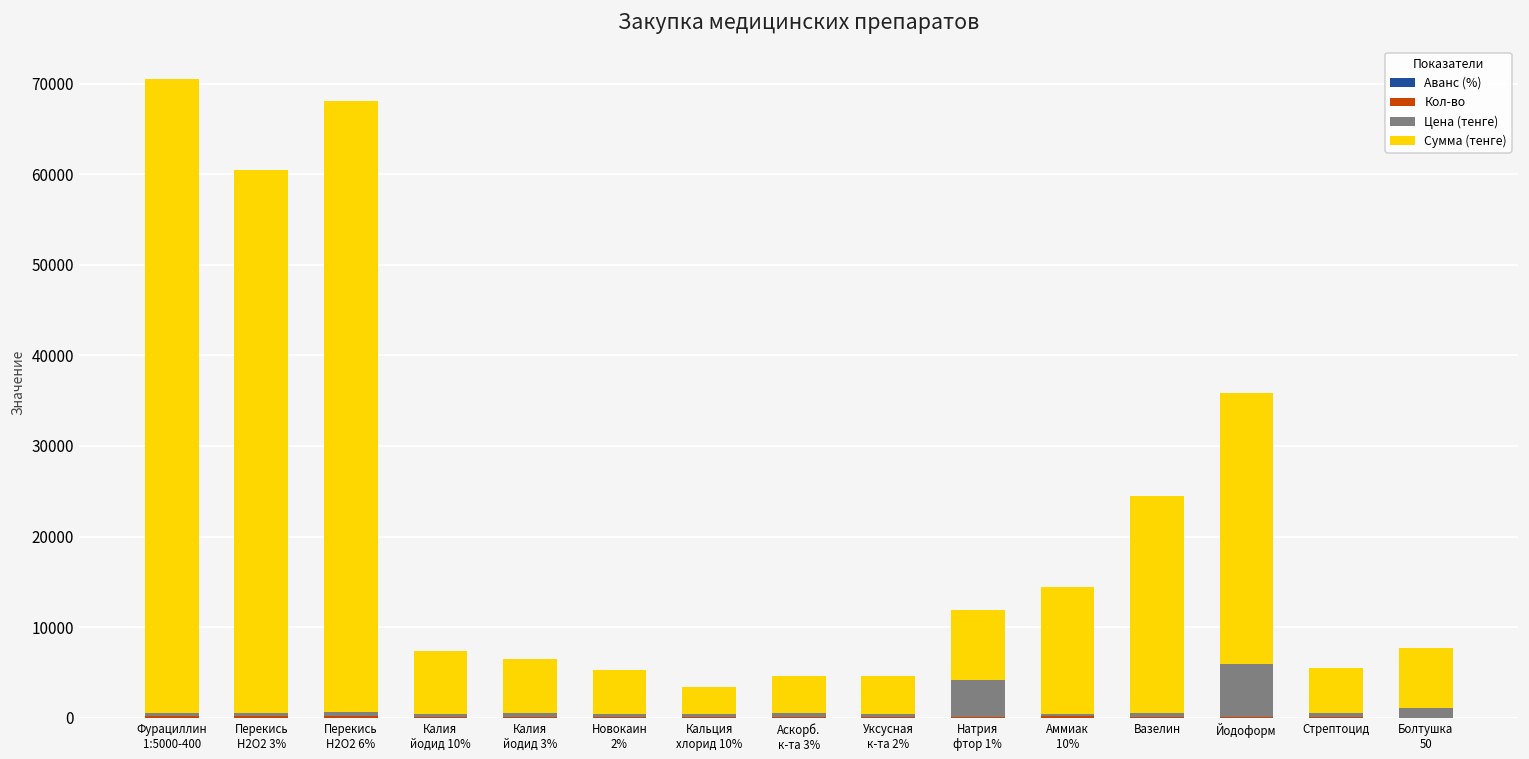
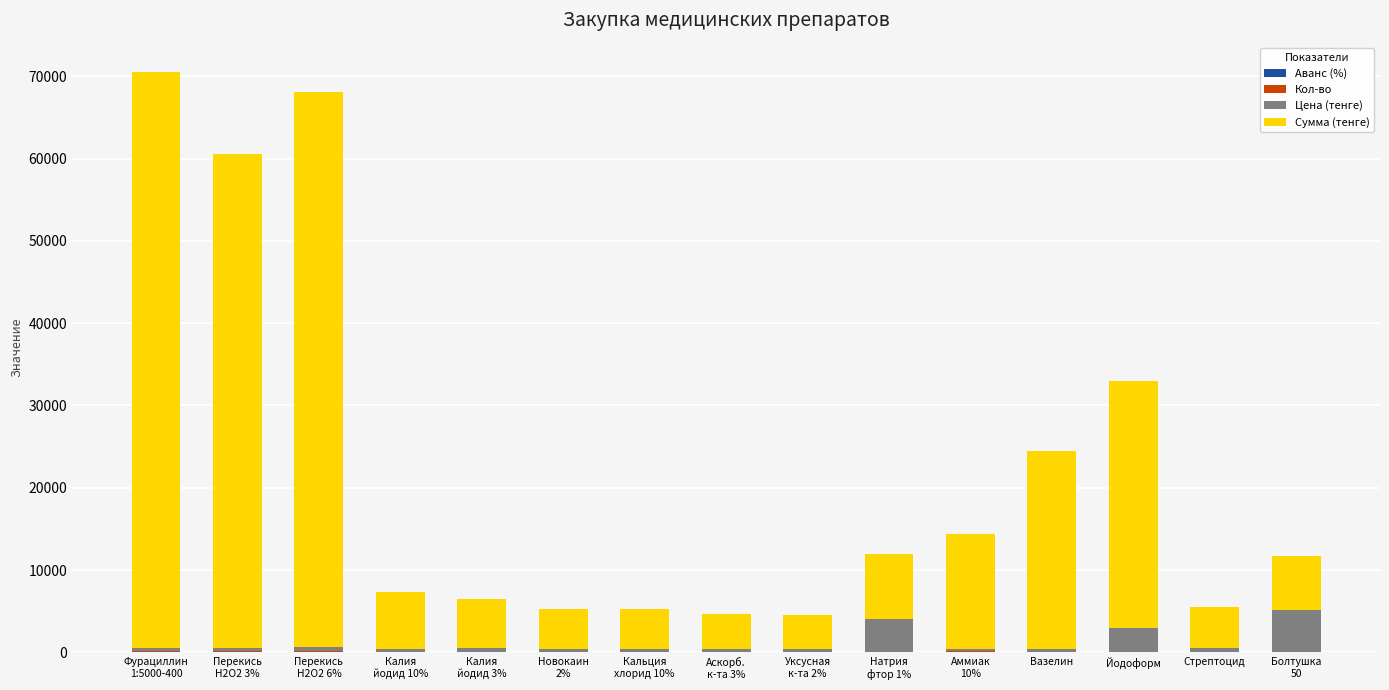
  {
    "Аванс (%)": {
      "Фурациллин 1:5000-400": 0,
      "Перекись H2O2 3%": 0,
      "Перекись H2O2 6%": 0,
      "Калия йодид 10%": 0,
      "Калия йодид 3%": 0,
      "Новокаин 2%": 0,
      "Кальция хлорид 10%": 0,
      "Аскорб. к-та 3%": 0,
      "Уксусная к-та 2%": 0,
      "Натрия фтор 1%": 0,
      "Аммиак 10%": 0,
      "Вазелин": 0,
      "Йодоформ": 0,
      "Стрептоцид": 0,
      "Болтушка 50": 0
    },
    "Цена (тенге)": {
      "Фурациллин 1:5000-400": 0,
      "Перекись H2O2 6%": 0,
      "Калия йодид 10%": 0,
      "Калия йодид 3%": 1000,
      "Новокаин 2%": 0,
      "Кальция хлорид 10%": 0,
      "Аскорб. к-та 3%": 0,
      "Уксусная к-та 2%": 0,
      "Натрия фтор 1%": 4000,
      "Аммиак 10%": 0,
      "Вазелин": 0,
-     "Йодоформ": 6000,
+     "Йодоформ": 3000,
      "Стрептоцид": 1000,
-     "Болтушка 50": 1000
+     "Болтушка 50": 5000
    },
    "Сумма (тенге)": {
      "Фурациллин 1:5000-400": 70000,
      "Перекись H2O2 3%": 60000,
      "Перекись H2O2 6%": 68000,
      "Калия йодид 10%": 7000,
      "Калия йодид 3%": 6000,
      "Новокаин 2%": 5000,
-     "Кальция хлорид 10%": 3000,
+     "Кальция хлорид 10%": 5000,
      "Аскорб. к-та 3%": 4000,
      "Уксусная к-та 2%": 4000,
      "Натрия фтор 1%": 8000,
      "Аммиак 10%": 14000,
      "Вазелин": 24000,
      "Йодоформ": 30000,
      "Стрептоцид": 5000,
      "Болтушка 50": 7000
    }
  }
